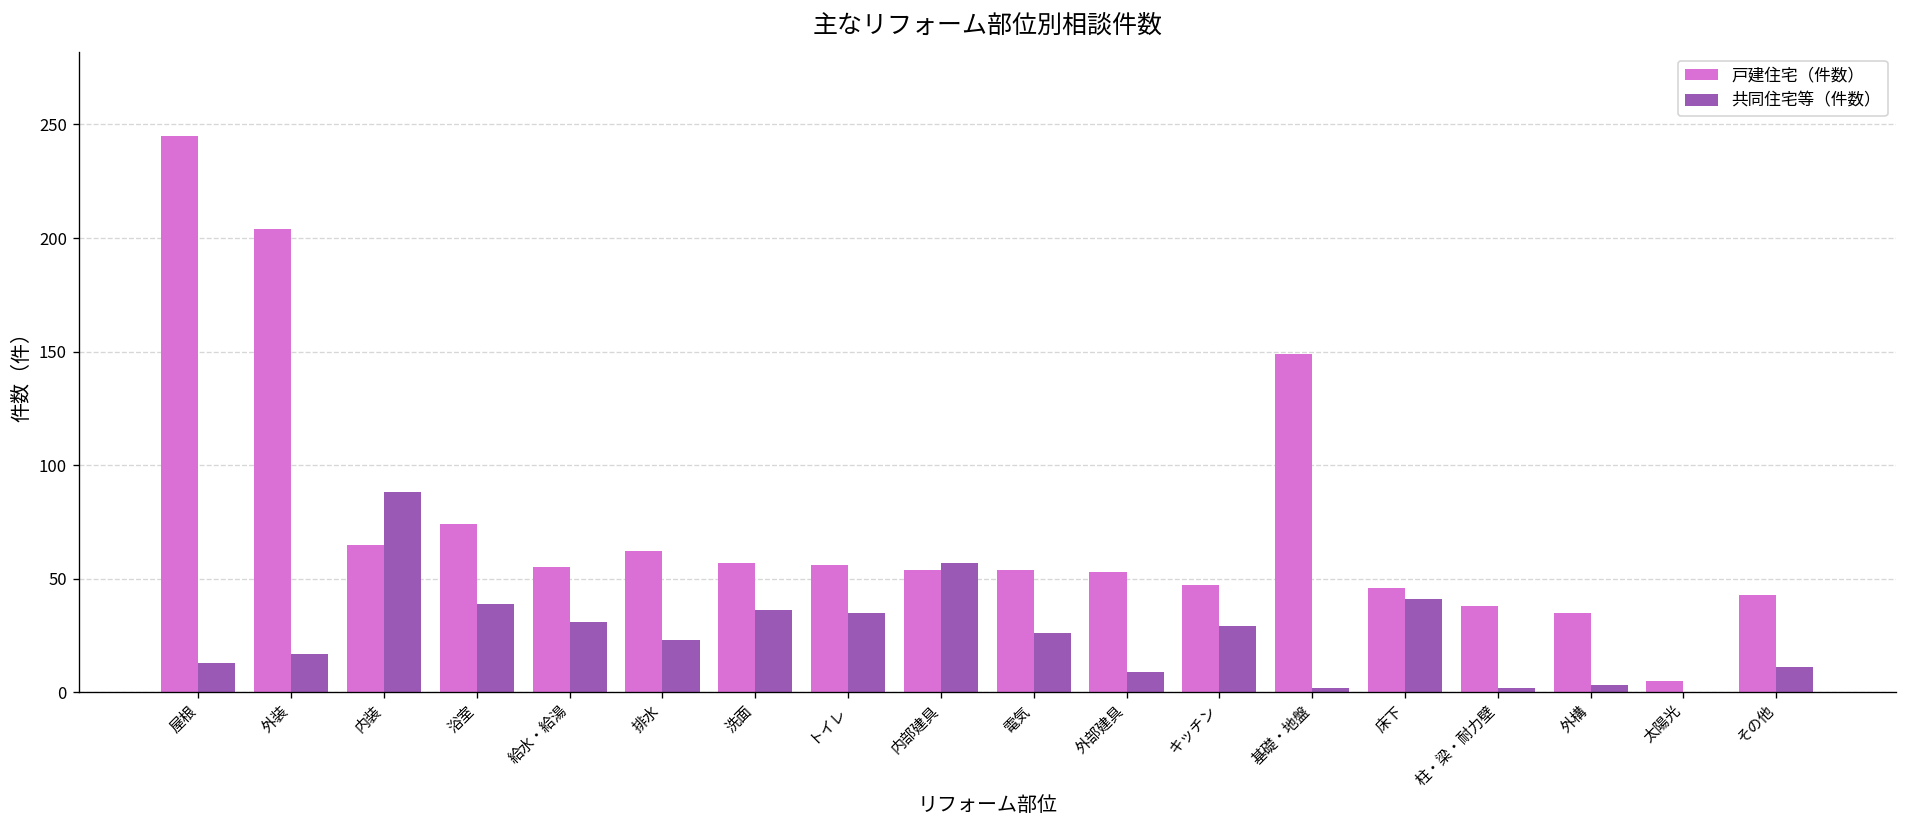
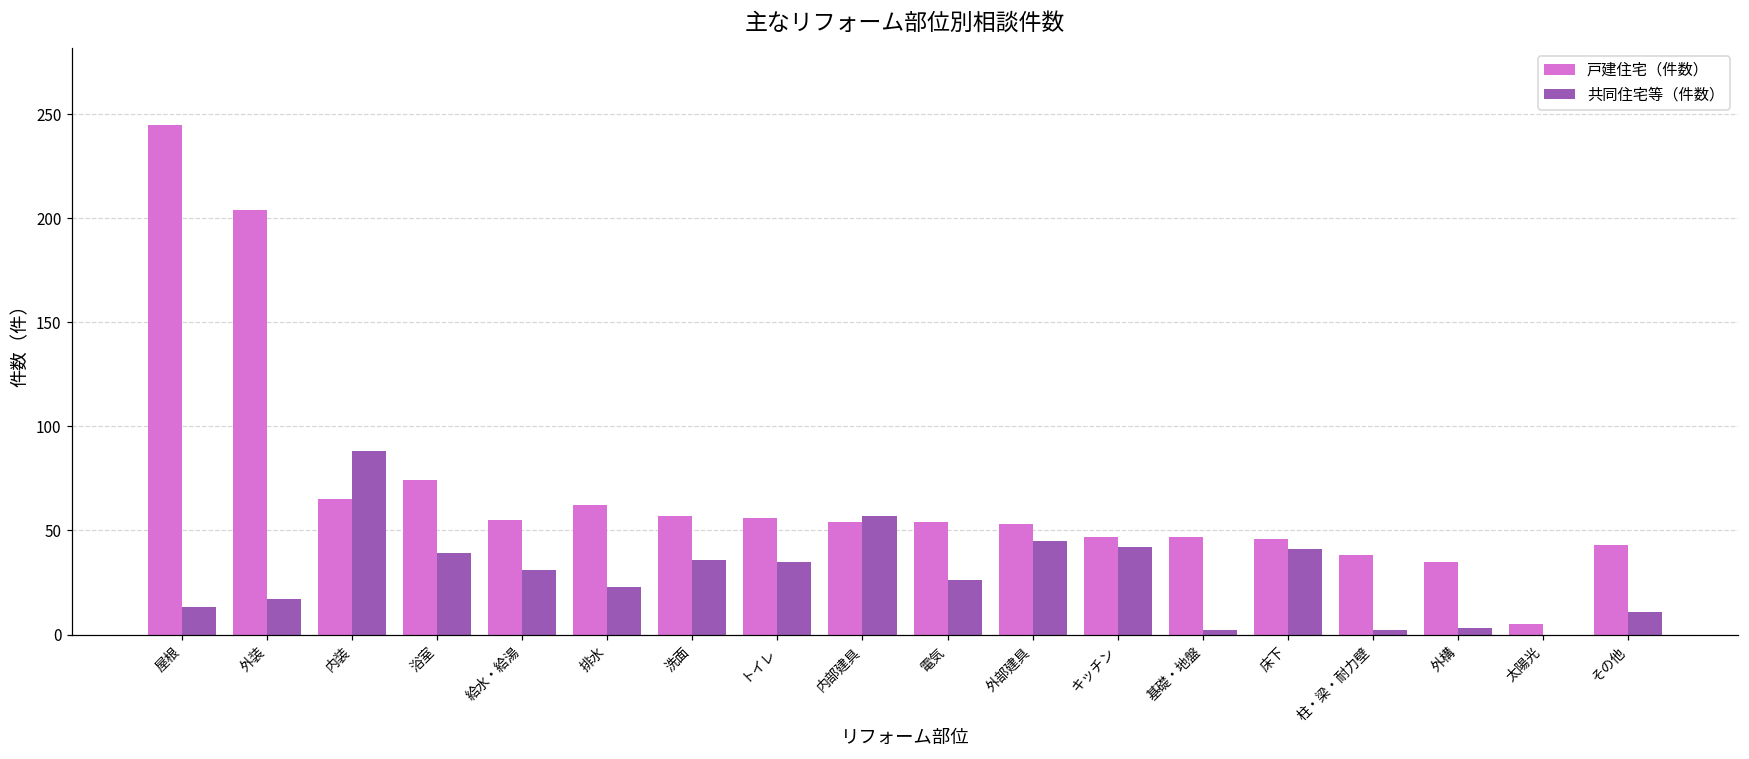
  {
    "戸建住宅（件数）": {
      "屋根": 245,
      "外装": 204,
      "内装": 65,
      "浴室": 74,
      "給水・給湯": 55,
      "排水": 62,
      "洗面": 57,
      "トイレ": 56,
      "内部建具": 54,
      "電気": 54,
      "外部建具": 53,
      "キッチン": 47,
-     "基礎・地盤": 149,
+     "基礎・地盤": 47,
      "床下": 46,
      "柱・梁・耐力壁": 38,
      "外構": 35,
      "太陽光": 5,
      "その他": 43
    },
    "共同住宅等（件数）": {
      "屋根": 13,
      "外装": 17,
      "内装": 88,
      "浴室": 39,
      "給水・給湯": 31,
      "排水": 23,
      "洗面": 36,
      "トイレ": 35,
      "内部建具": 57,
      "電気": 26,
-     "外部建具": 9,
-     "キッチン": 29,
+     "外部建具": 45,
+     "キッチン": 42,
      "基礎・地盤": 2,
      "床下": 41,
      "柱・梁・耐力壁": 2,
      "外構": 3,
      "太陽光": 0,
      "その他": 11
    }
  }
